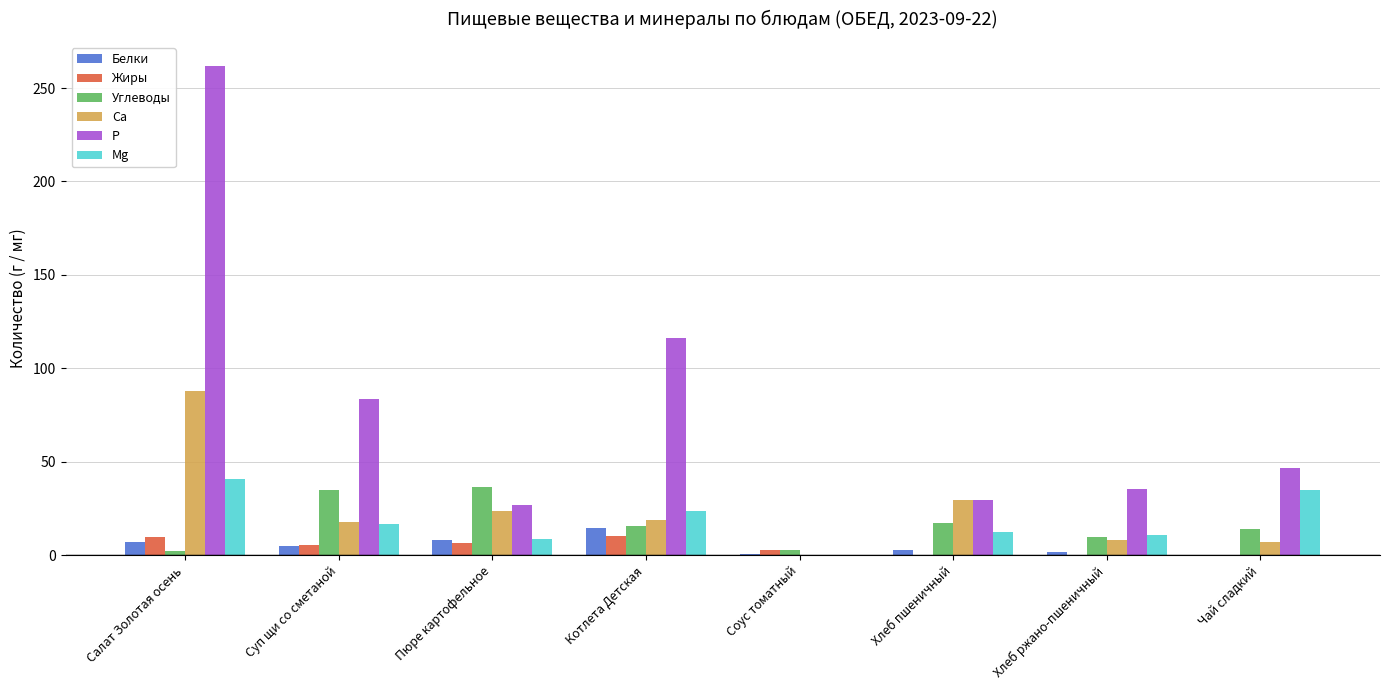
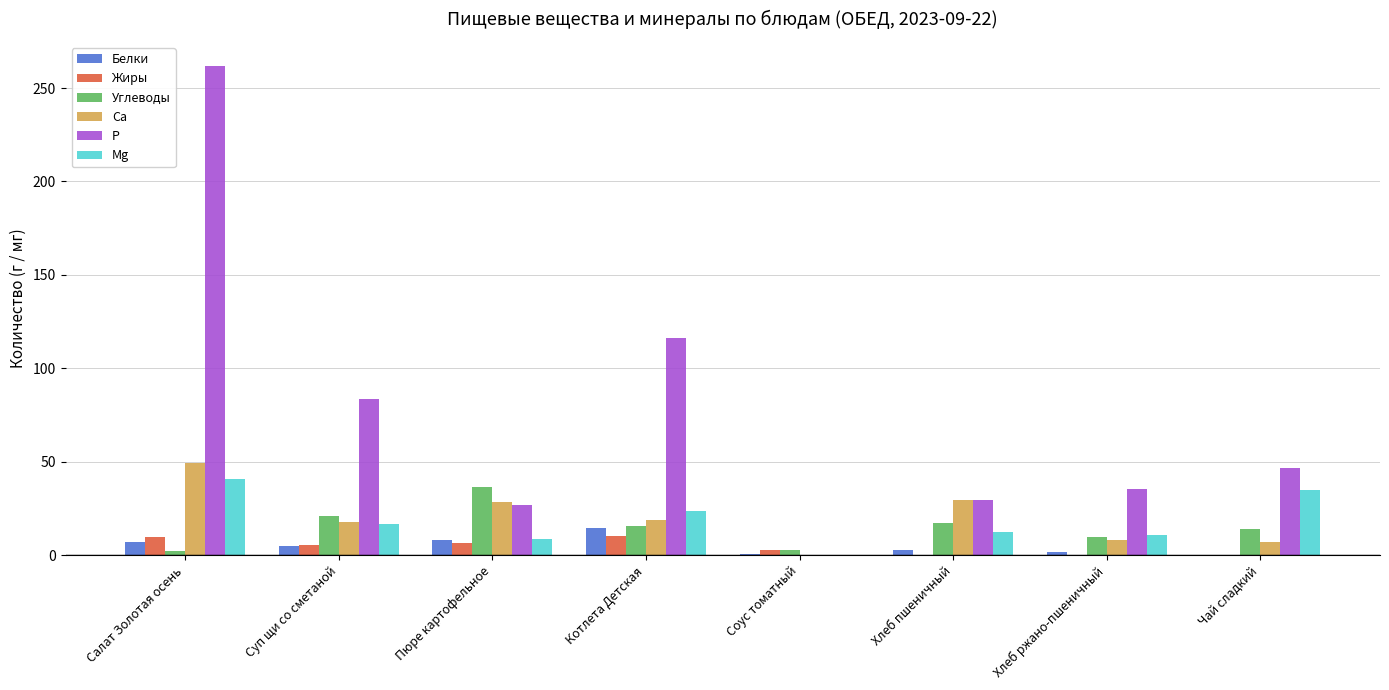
  {
    "Белки": {
      "Салат Золотая осень": 7,
      "Суп щи со сметаной": 5,
      "Пюре картофельное": 8,
      "Котлета Детская": 14,
      "Хлеб пшеничный": 3,
      "Хлеб ржано-пшеничный": 1
    },
    "Жиры": {
      "Салат Золотая осень": 10,
      "Суп щи со сметаной": 5,
      "Пюре картофельное": 7,
      "Котлета Детская": 10,
      "Соус томатный": 3,
      "Чай сладкий": 0
    },
    "Углеводы": {
      "Салат Золотая осень": 2,
-     "Суп щи со сметаной": 35,
+     "Суп щи со сметаной": 21,
      "Пюре картофельное": 37,
      "Котлета Детская": 16,
      "Соус томатный": 3,
      "Хлеб пшеничный": 17,
      "Хлеб ржано-пшеничный": 10,
      "Чай сладкий": 14
    },
    "Са": {
-     "Салат Золотая осень": 88,
+     "Салат Золотая осень": 50,
      "Суп щи со сметаной": 18,
-     "Пюре картофельное": 24,
+     "Пюре картофельное": 28,
      "Котлета Детская": 19,
      "Хлеб пшеничный": 30,
      "Хлеб ржано-пшеничный": 8,
      "Чай сладкий": 7
    },
    "Р": {
      "Салат Золотая осень": 262,
      "Суп щи со сметаной": 84,
      "Пюре картофельное": 27,
      "Котлета Детская": 116,
      "Соус томатный": 0,
      "Хлеб пшеничный": 30,
      "Хлеб ржано-пшеничный": 36,
      "Чай сладкий": 47
    },
    "Мg": {
      "Салат Золотая осень": 41,
      "Суп щи со сметаной": 17,
      "Пюре картофельное": 9,
      "Котлета Детская": 23,
      "Соус томатный": 0,
      "Хлеб пшеничный": 12,
      "Хлеб ржано-пшеничный": 11,
      "Чай сладкий": 35
    }
  }
